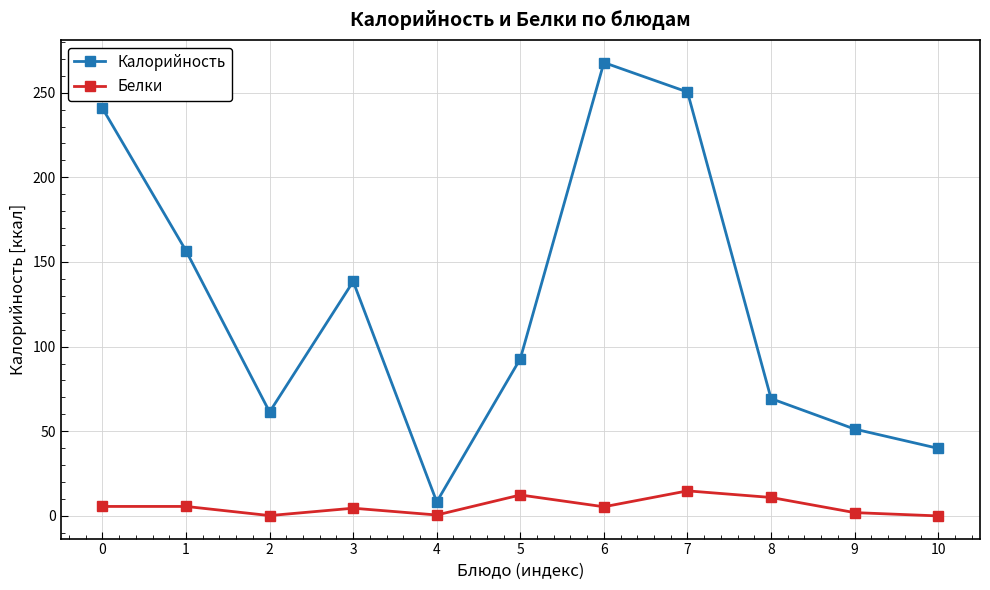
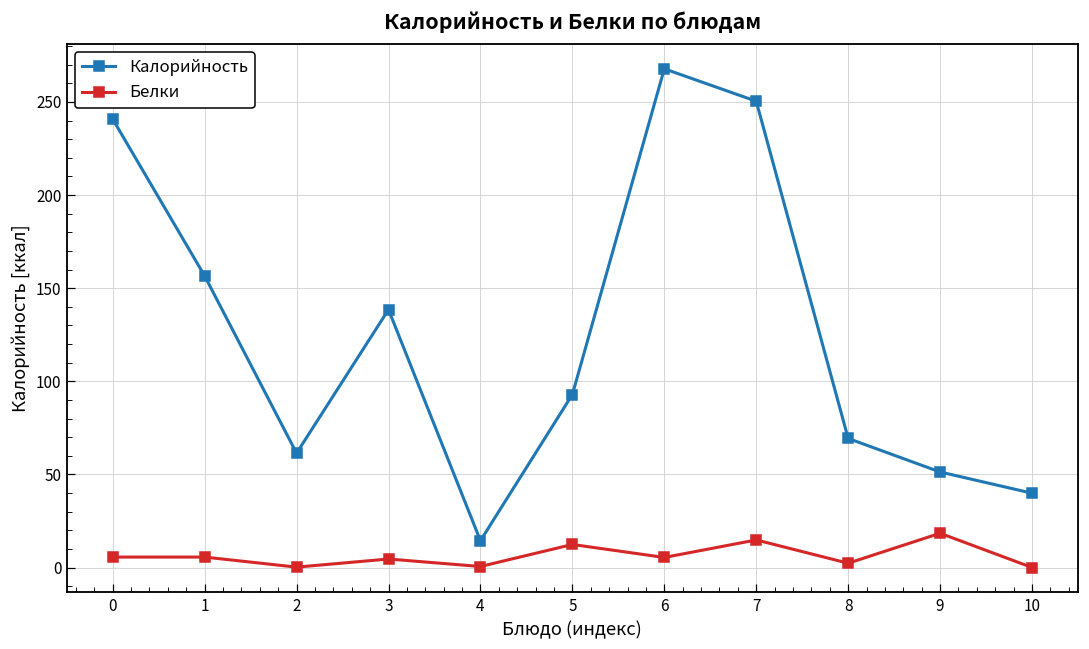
  {
    "Калорийность": {
      "0": 241,
      "1": 157,
      "2": 61,
      "3": 139,
-     "4": 8,
+     "4": 14,
      "5": 93,
      "6": 268,
      "7": 250,
      "8": 69,
      "9": 51,
      "10": 40
    },
    "Белки": {
      "0": 6,
      "1": 6,
      "2": 0,
      "3": 5,
      "4": 1,
      "5": 12,
      "6": 5,
      "7": 15,
-     "8": 11,
-     "9": 2,
+     "8": 2,
+     "9": 18,
      "10": 0
    }
  }
